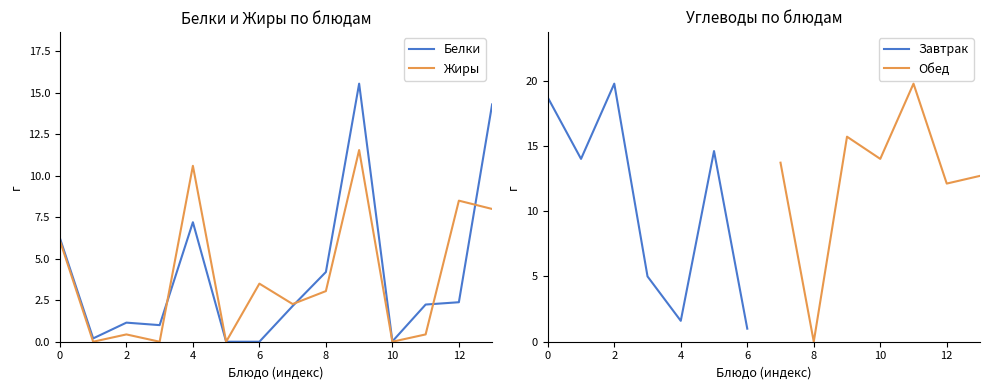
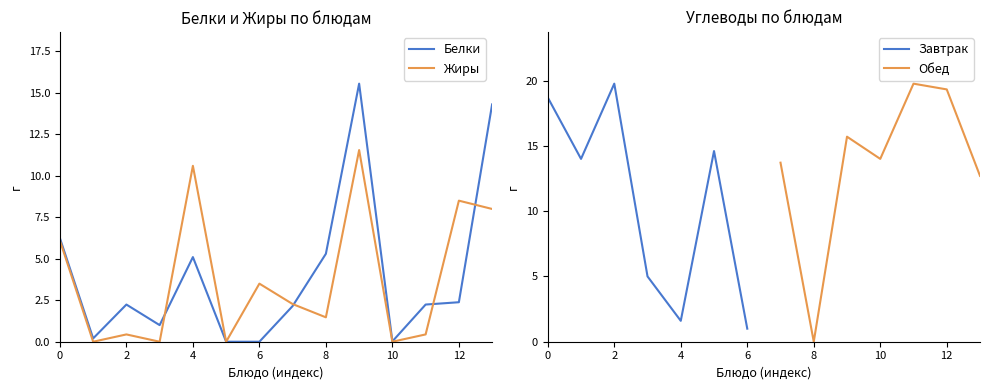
  {
    "Белки и Жиры по блюдам": {
      "Белки": {
-       "2": 1.2,
-       "4": 7.2,
+       "2": 2.2,
+       "4": 5.1,
        "6": 0.0,
-       "8": 4.2,
+       "8": 5.3,
        "12": 2.4
      },
      "Жиры": {
        "2": 0.4,
        "4": 10.6,
        "6": 3.5,
-       "8": 3.1,
+       "8": 1.5,
        "12": 8.5
      }
    },
    "Углеводы по блюдам": {
      "Завтрак": {
        "0": 18.7,
        "2": 19.8,
        "4": 1.6,
        "6": 1.0
      },
      "Обед": {
        "8": 0.0,
        "10": 14.0,
-       "12": 12.1
+       "12": 19.3
      }
    }
  }
